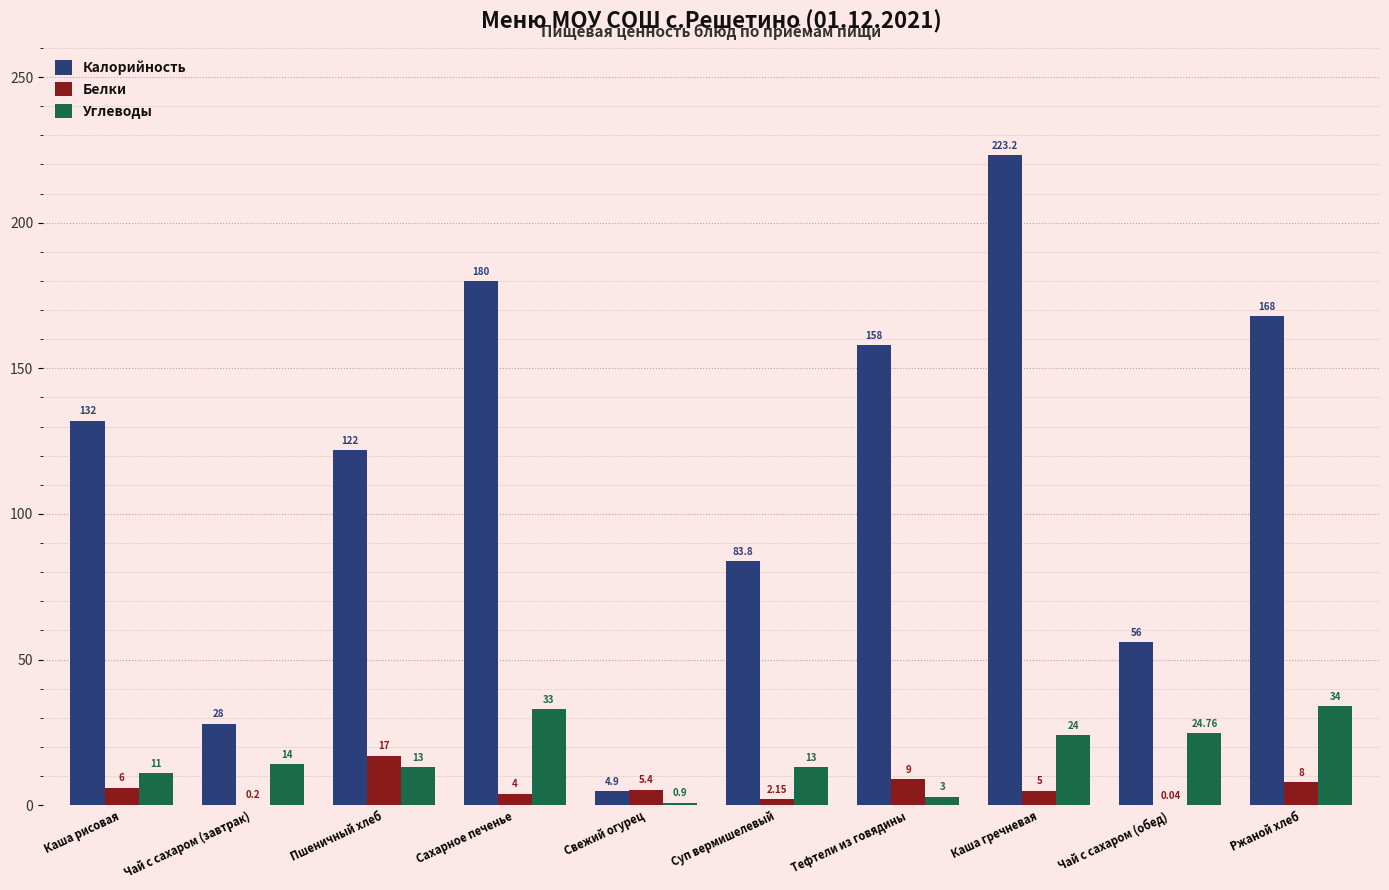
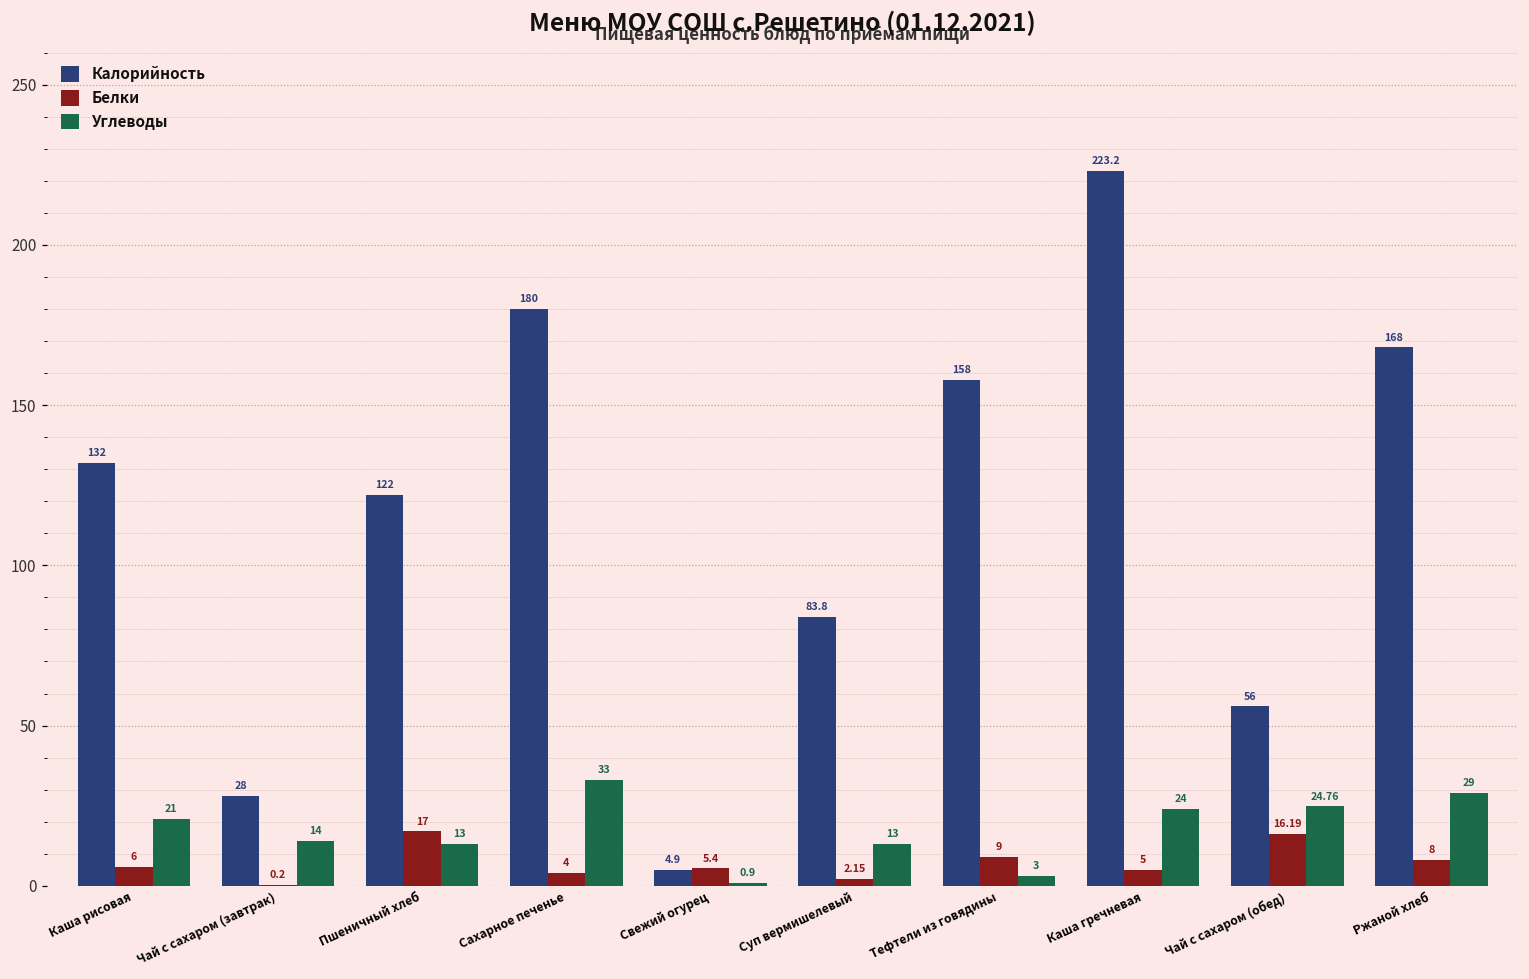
  {
    "Калорийность": {
      "Каша рисовая": 132,
      "Чай с сахаром (завтрак)": 28,
      "Пшеничный хлеб": 122,
      "Сахарное печенье": 180,
      "Свежий огурец": 4.9,
      "Суп вермишелевый": 83.8,
      "Тефтели из говядины": 158,
      "Каша гречневая": 223.2,
      "Чай с сахаром (обед)": 56,
      "Ржаной хлеб": 168
    },
    "Белки": {
      "Каша рисовая": 6,
      "Чай с сахаром (завтрак)": 0.2,
      "Пшеничный хлеб": 17,
      "Сахарное печенье": 4,
      "Свежий огурец": 5.4,
      "Суп вермишелевый": 2.15,
      "Тефтели из говядины": 9,
      "Каша гречневая": 5,
-     "Чай с сахаром (обед)": 0.04,
+     "Чай с сахаром (обед)": 16.19,
      "Ржаной хлеб": 8
    },
    "Углеводы": {
-     "Каша рисовая": 11,
+     "Каша рисовая": 21,
      "Чай с сахаром (завтрак)": 14,
      "Пшеничный хлеб": 13,
      "Сахарное печенье": 33,
      "Свежий огурец": 0.9,
      "Суп вермишелевый": 13,
      "Тефтели из говядины": 3,
      "Каша гречневая": 24,
      "Чай с сахаром (обед)": 24.76,
-     "Ржаной хлеб": 34
+     "Ржаной хлеб": 29
    }
  }
